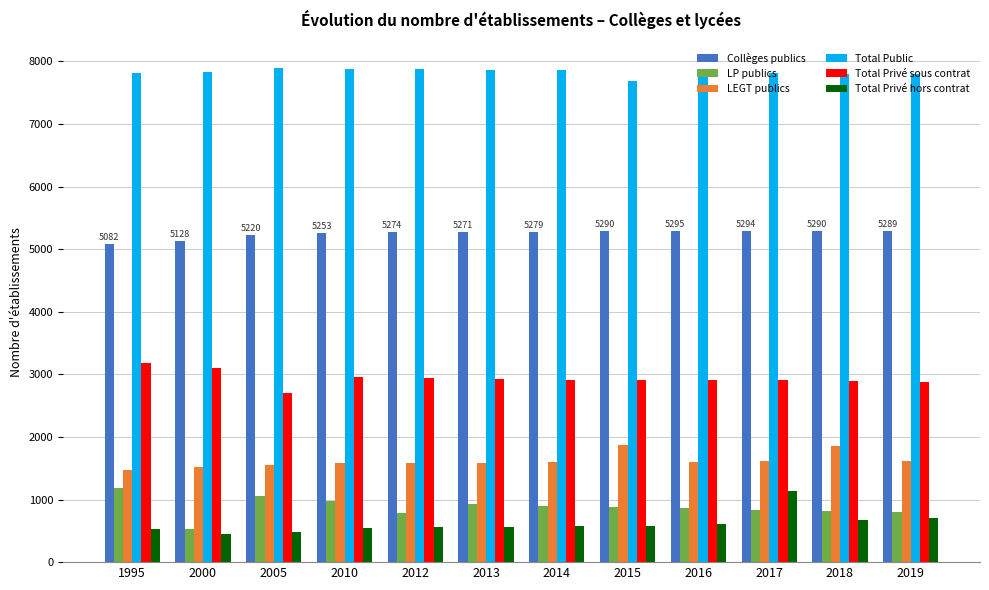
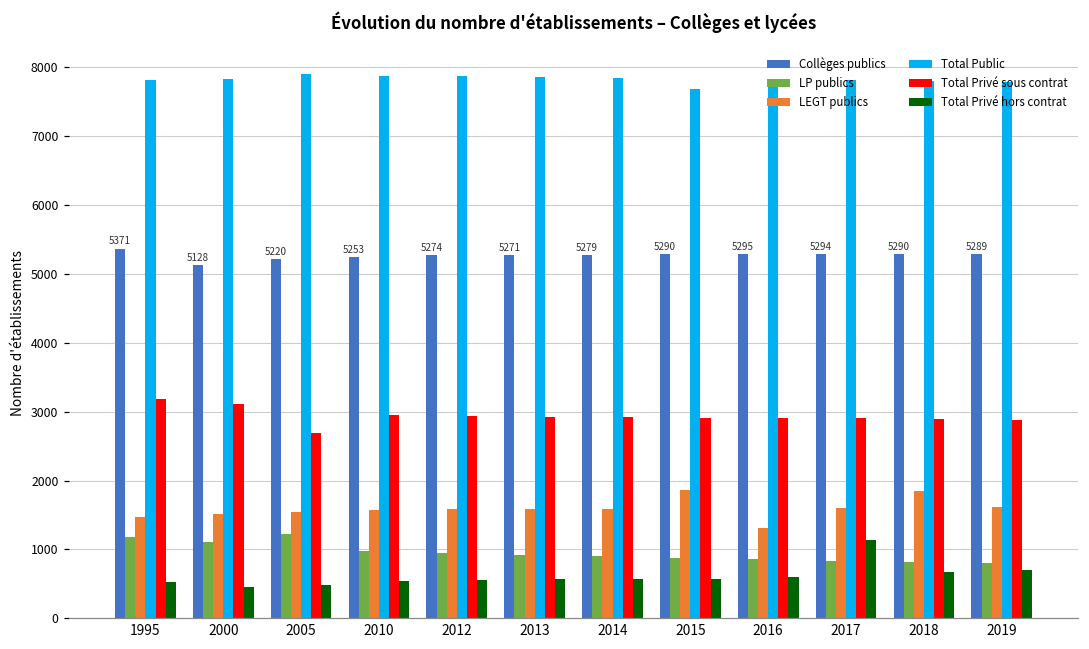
  {
    "Collèges publics": {
-     "1995": 5082,
+     "1995": 5371,
      "2000": 5128,
      "2005": 5220,
      "2010": 5253,
      "2012": 5274,
      "2013": 5271,
      "2014": 5279,
      "2015": 5290,
      "2016": 5295,
      "2017": 5294,
      "2018": 5290,
      "2019": 5289
    },
    "LP publics": {
      "1995": 1200,
-     "2000": 500,
-     "2005": 1100,
+     "2000": 1100,
+     "2005": 1200,
      "2010": 1000,
-     "2012": 800,
+     "2012": 900,
      "2013": 900,
      "2014": 900,
      "2015": 900,
      "2016": 900,
      "2017": 800,
      "2018": 800,
      "2019": 800
    },
    "LEGT publics": {
      "1995": 1500,
      "2000": 1500,
      "2005": 1600,
      "2010": 1600,
      "2012": 1600,
      "2013": 1600,
      "2014": 1600,
      "2015": 1900,
-     "2016": 1600,
+     "2016": 1300,
      "2017": 1600,
      "2018": 1900,
      "2019": 1600
    },
    "Total Public": {
      "1995": 7800,
      "2000": 7800,
      "2005": 7900,
      "2010": 7900,
      "2012": 7900,
      "2013": 7900,
      "2014": 7900,
      "2015": 7700,
      "2016": 7800,
      "2017": 7800,
      "2018": 7800,
      "2019": 7800
    },
    "Total Privé sous contrat": {
      "1995": 3200,
      "2000": 3100,
      "2005": 2700,
      "2010": 3000,
      "2012": 2900,
      "2013": 2900,
      "2014": 2900,
      "2015": 2900,
      "2016": 2900,
      "2017": 2900,
      "2018": 2900,
      "2019": 2900
    },
    "Total Privé hors contrat": {
      "1995": 500,
      "2000": 500,
      "2005": 500,
      "2010": 500,
      "2012": 600,
      "2013": 600,
      "2014": 600,
      "2015": 600,
      "2016": 600,
      "2017": 1100,
      "2018": 700,
      "2019": 700
    }
  }
